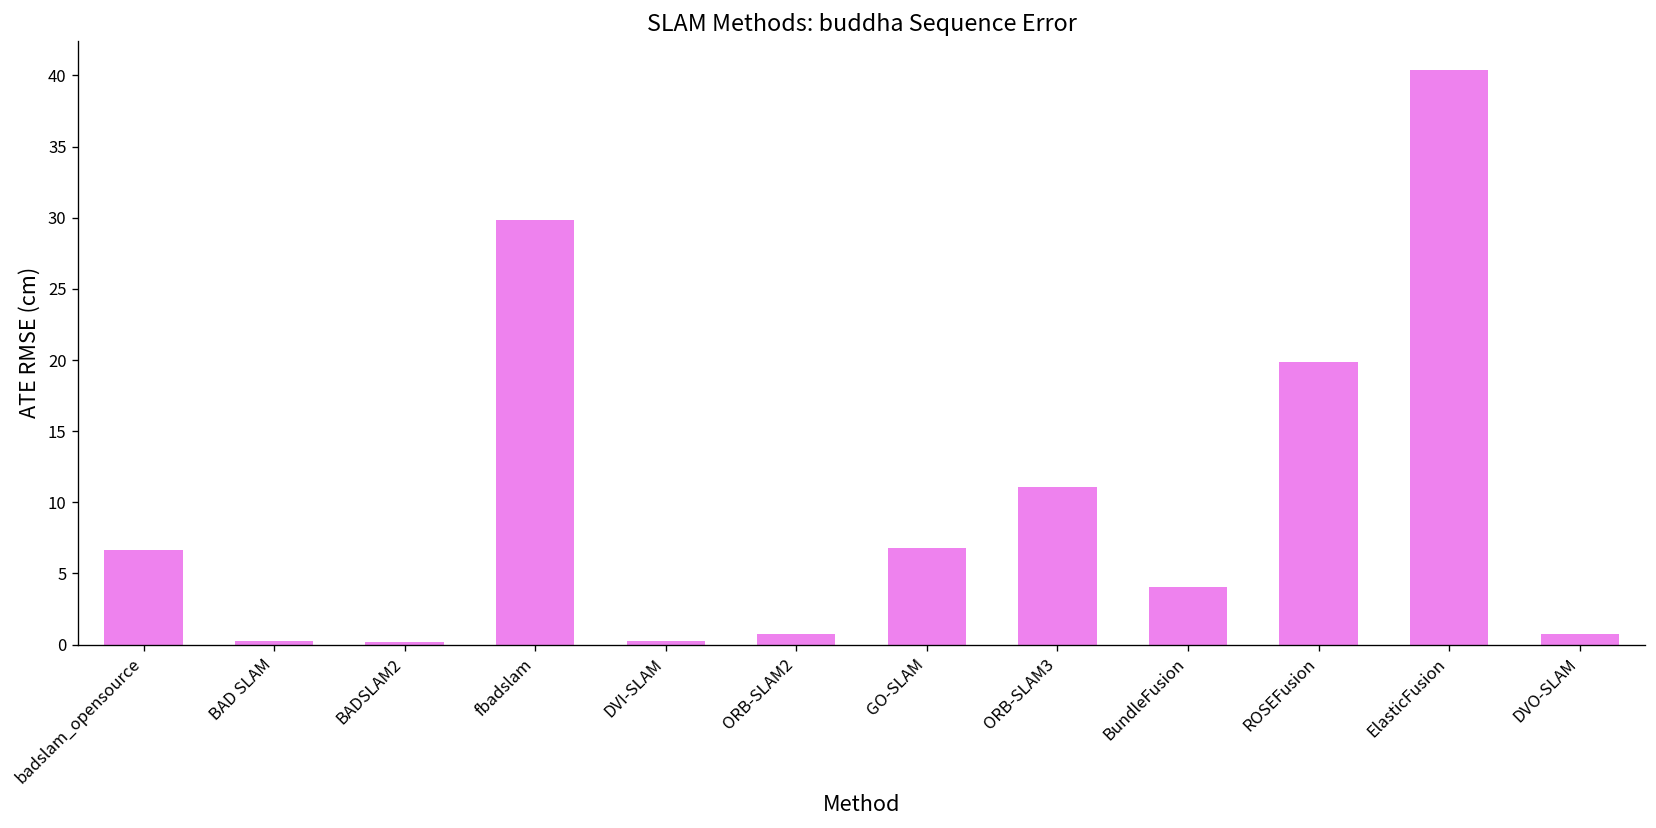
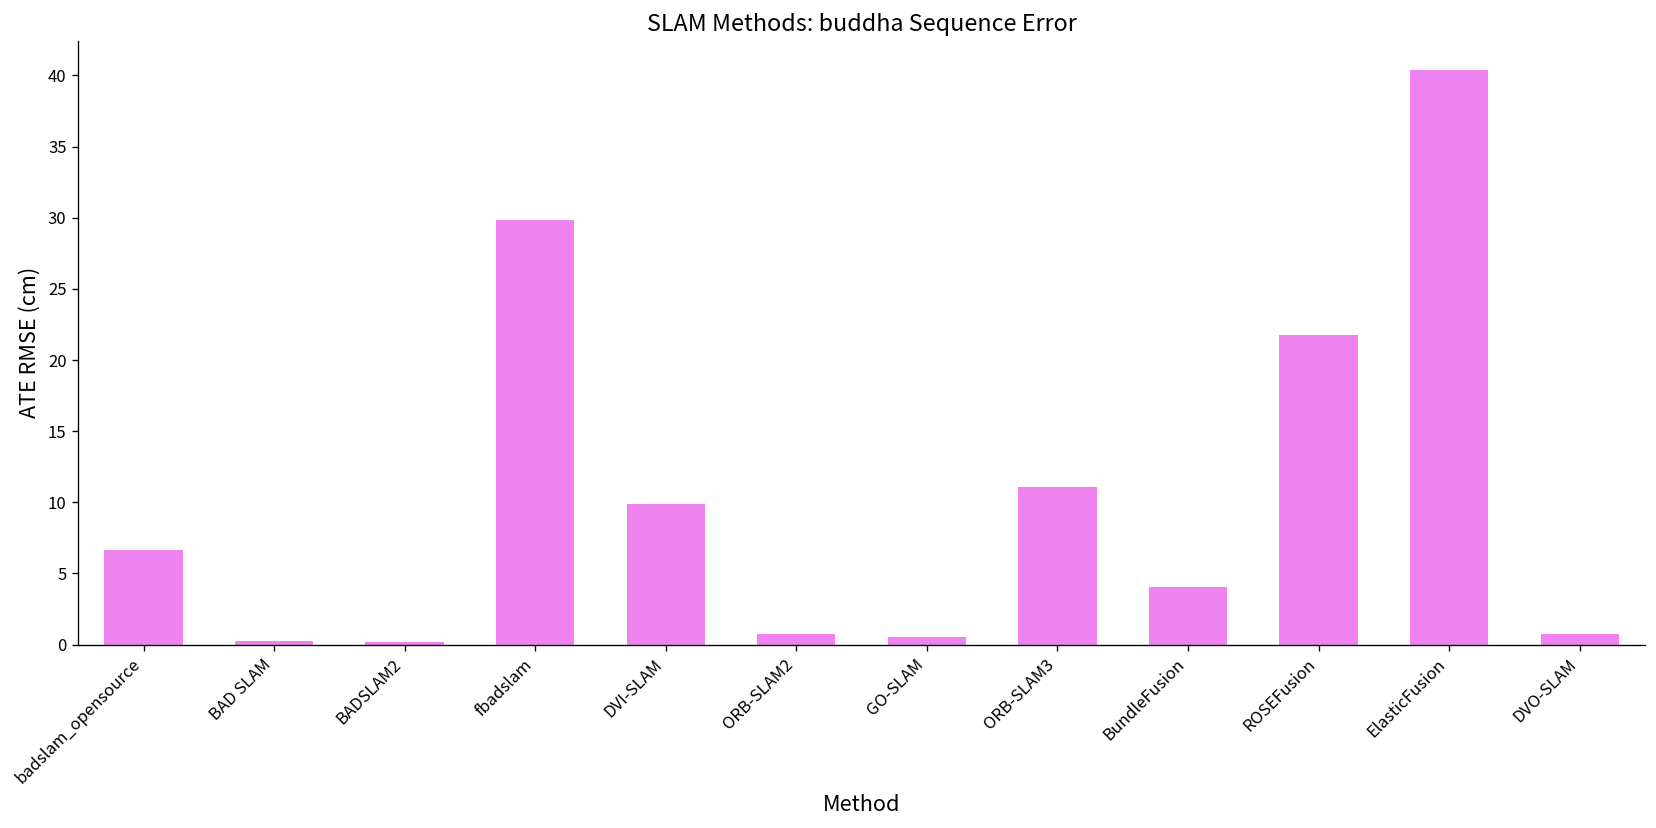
  {
    "badslam_opensource": 6.6,
    "BAD SLAM": 0.2,
    "fbadslam": 29.9,
-   "DVI-SLAM": 0.3,
+   "DVI-SLAM": 9.9,
    "ORB-SLAM2": 0.7,
-   "GO-SLAM": 6.8,
+   "GO-SLAM": 0.5,
    "ORB-SLAM3": 11.1,
    "BundleFusion": 4.1,
-   "ROSEFusion": 19.9,
+   "ROSEFusion": 21.7,
    "ElasticFusion": 40.4,
    "DVO-SLAM": 0.8
  }
